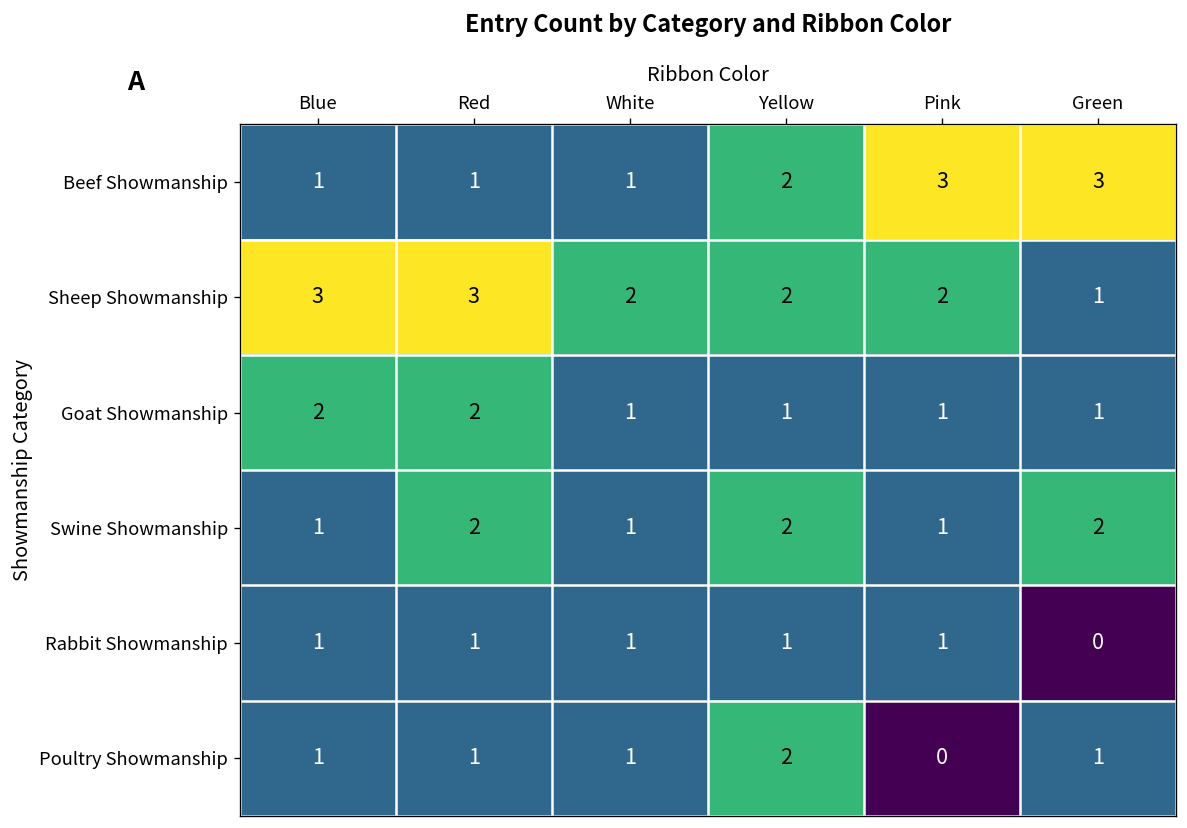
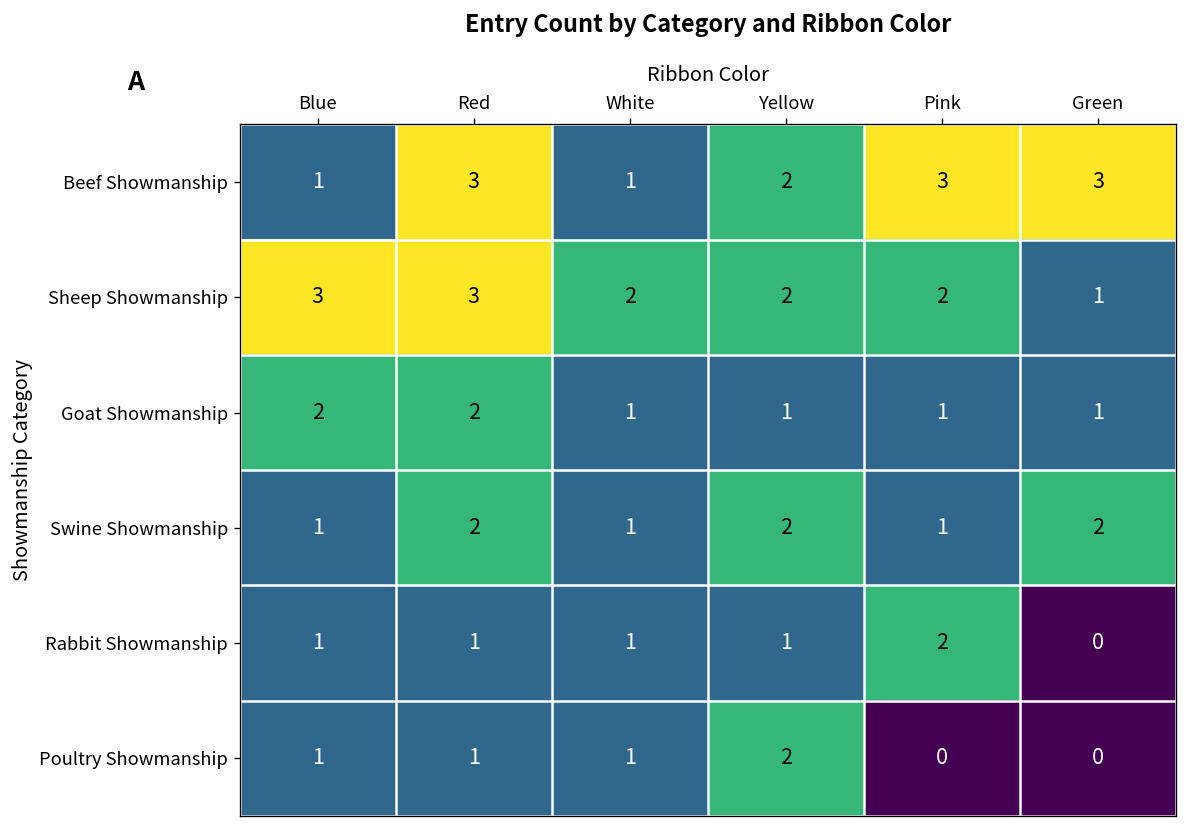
  {
    "Beef Showmanship": {
      "Blue": 1,
-     "Red": 1,
+     "Red": 3,
      "White": 1,
      "Yellow": 2,
      "Pink": 3,
      "Green": 3
    },
    "Sheep Showmanship": {
      "Blue": 3,
      "Red": 3,
      "White": 2,
      "Yellow": 2,
      "Pink": 2,
      "Green": 1
    },
    "Goat Showmanship": {
      "Blue": 2,
      "Red": 2,
      "White": 1,
      "Yellow": 1,
      "Pink": 1,
      "Green": 1
    },
    "Swine Showmanship": {
      "Blue": 1,
      "Red": 2,
      "White": 1,
      "Yellow": 2,
      "Pink": 1,
      "Green": 2
    },
    "Rabbit Showmanship": {
      "Blue": 1,
      "Red": 1,
      "White": 1,
      "Yellow": 1,
-     "Pink": 1,
+     "Pink": 2,
      "Green": 0
    },
    "Poultry Showmanship": {
      "Blue": 1,
      "Red": 1,
      "White": 1,
      "Yellow": 2,
      "Pink": 0,
-     "Green": 1
+     "Green": 0
    }
  }
